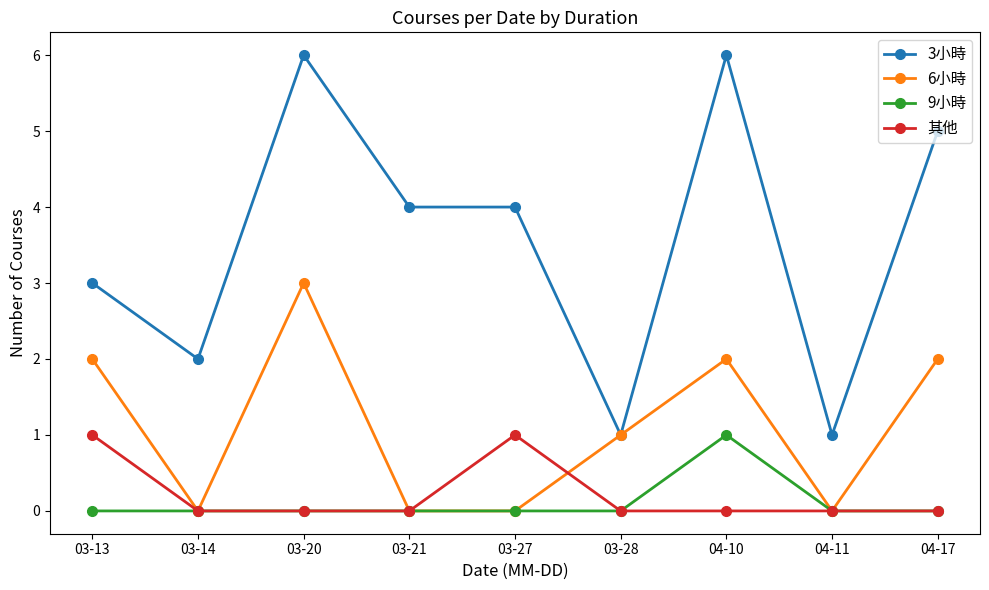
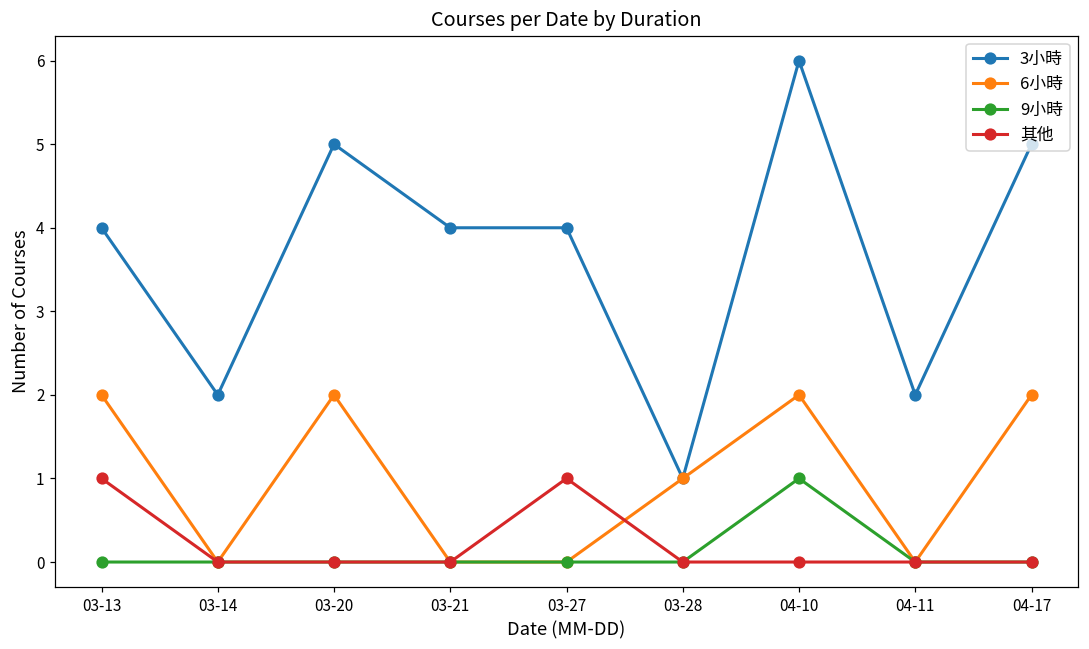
  {
    "3小時": {
-     "03-13": 3,
+     "03-13": 4,
      "03-14": 2,
-     "03-20": 6,
+     "03-20": 5,
      "03-21": 4,
      "03-27": 4,
      "04-10": 6,
-     "04-11": 1
+     "04-11": 2
    },
    "6小時": {
      "03-13": 2,
-     "03-20": 3,
+     "03-20": 2,
      "04-10": 2,
      "04-17": 2
    },
    "9小時": {
      "03-13": 0,
      "04-10": 1
    },
    "其他": {
      "03-13": 1,
      "03-27": 1,
      "04-10": 0
    }
  }
